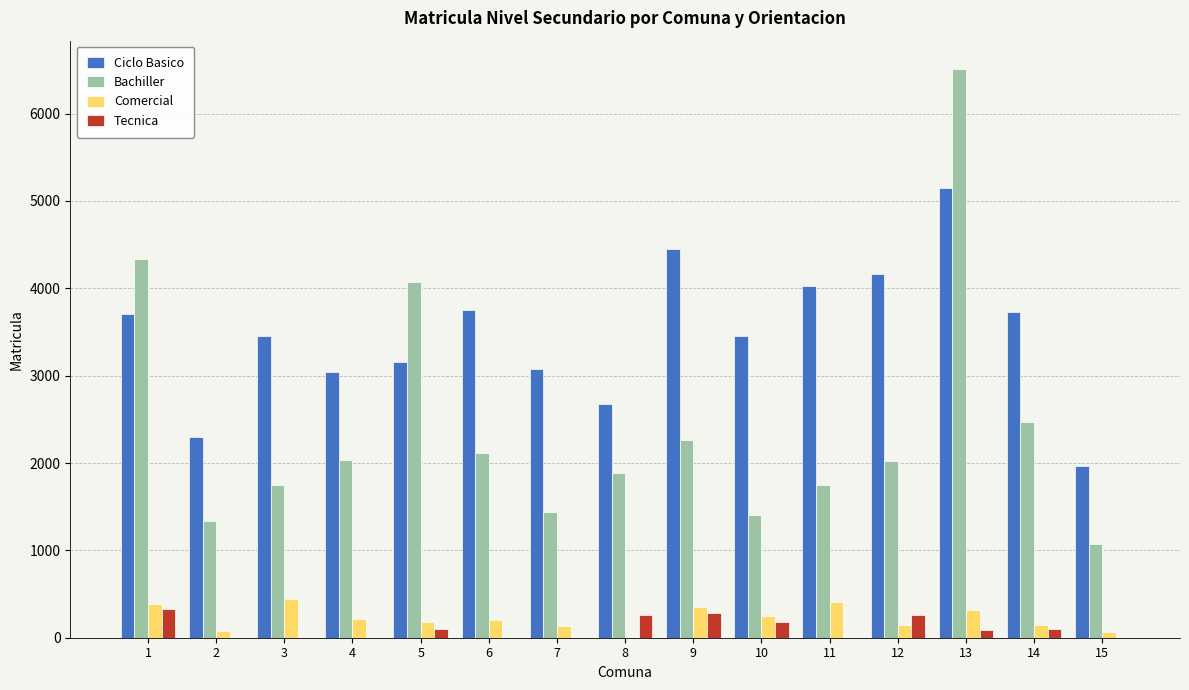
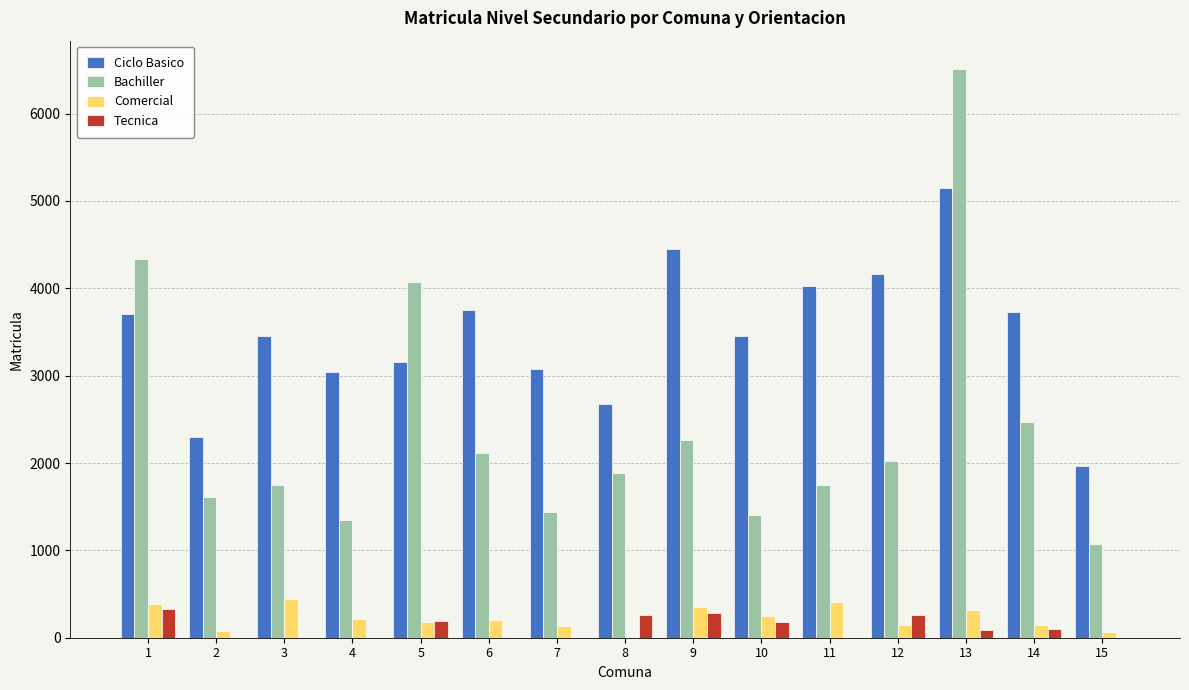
  {
    "Ciclo Basico": {
      "1": 3700,
      "2": 2300,
      "3": 3500,
      "4": 3000,
      "5": 3200,
      "6": 3800,
      "7": 3100,
      "8": 2700,
      "9": 4400,
      "10": 3500,
      "11": 4000,
      "12": 4200,
      "13": 5200,
      "14": 3700,
      "15": 2000
    },
    "Bachiller": {
      "1": 4300,
-     "2": 1300,
+     "2": 1600,
      "3": 1700,
-     "4": 2000,
+     "4": 1400,
      "5": 4100,
      "6": 2100,
      "7": 1400,
      "8": 1900,
      "9": 2300,
      "10": 1400,
      "11": 1700,
      "12": 2000,
      "13": 6500,
      "14": 2500,
      "15": 1100
    },
    "Comercial": {
      "1": 400,
      "2": 100,
      "3": 400,
      "4": 200,
      "5": 200,
      "6": 200,
      "7": 100,
      "8": 0,
      "9": 400,
      "10": 200,
      "11": 400,
      "12": 100,
      "13": 300,
      "14": 200,
      "15": 100
    },
    "Tecnica": {
      "1": 300,
      "2": 0,
      "3": 0,
      "4": 0,
-     "5": 100,
+     "5": 200,
      "6": 0,
      "7": 0,
      "8": 300,
      "9": 300,
      "10": 200,
      "11": 0,
      "12": 300,
      "13": 100,
      "14": 100,
      "15": 0
    }
  }
